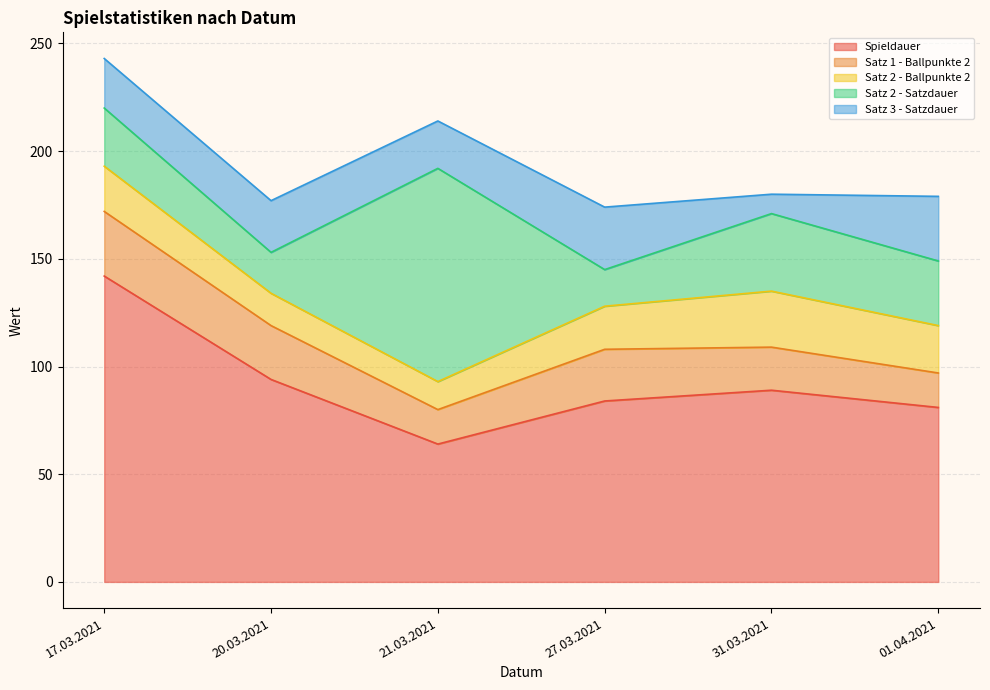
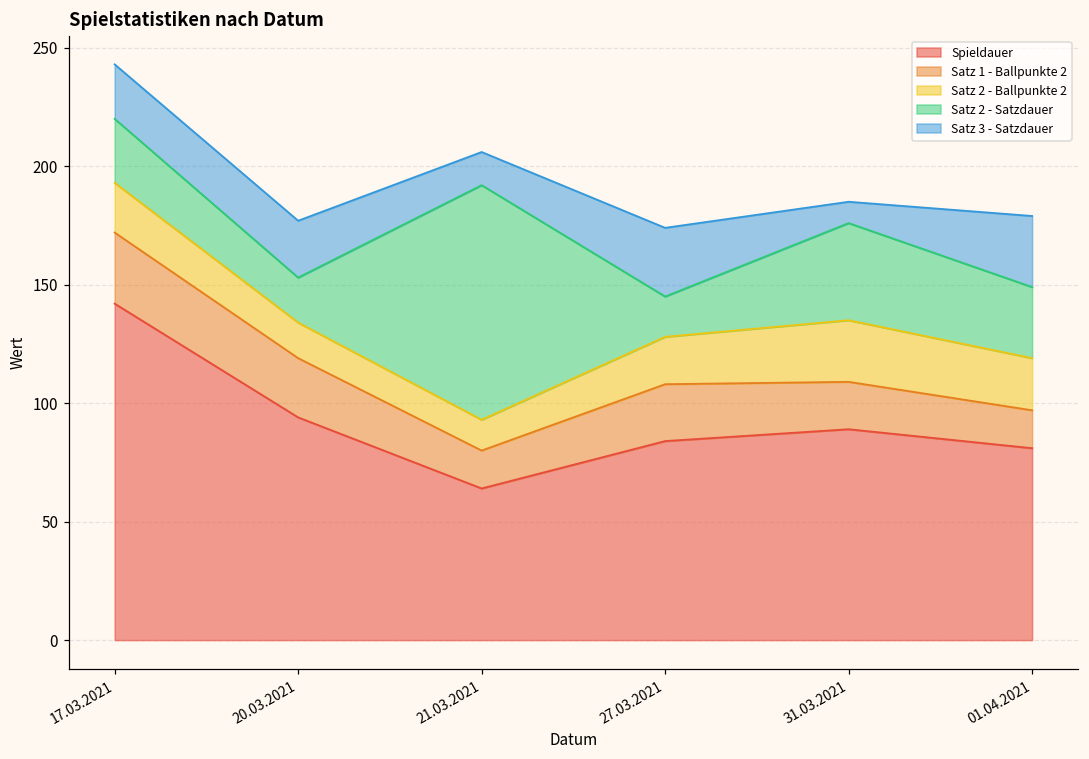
  {
    "Satz 2 - Satzdauer": {
      "17.03.2021": 27,
      "20.03.2021": 19,
      "21.03.2021": 99,
      "27.03.2021": 17,
-     "31.03.2021": 36,
+     "31.03.2021": 41,
      "01.04.2021": 30
    },
    "Satz 3 - Satzdauer": {
      "17.03.2021": 23,
      "20.03.2021": 24,
-     "21.03.2021": 22,
+     "21.03.2021": 14,
      "27.03.2021": 29,
      "31.03.2021": 9,
      "01.04.2021": 30
    }
  }
